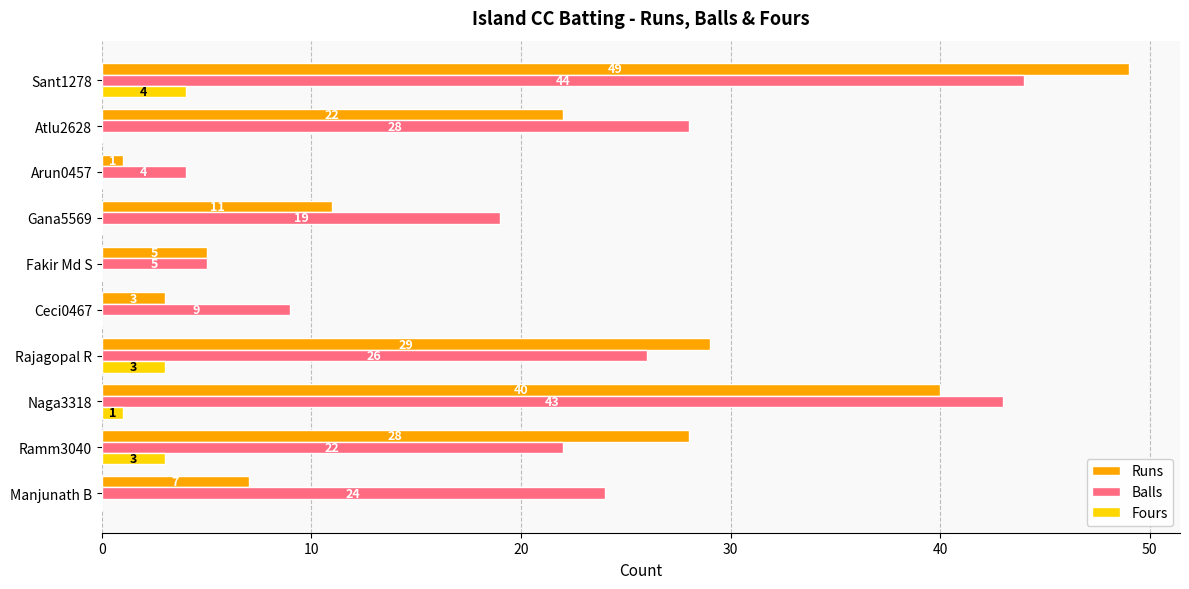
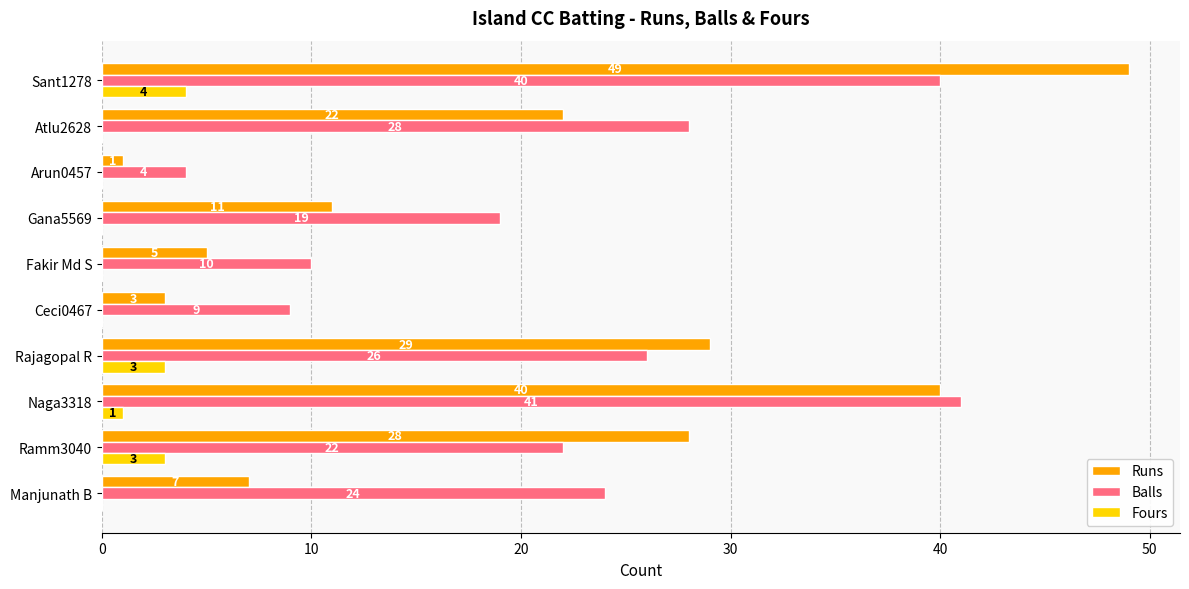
  {
    "Balls": {
-     "Sant1278": 44,
+     "Sant1278": 40,
      "Atlu2628": 28,
      "Arun0457": 4,
      "Gana5569": 19,
-     "Fakir Md S": 5,
+     "Fakir Md S": 10,
      "Ceci0467": 9,
      "Rajagopal R": 26,
-     "Naga3318": 43,
+     "Naga3318": 41,
      "Ramm3040": 22,
      "Manjunath B": 24
    }
  }
